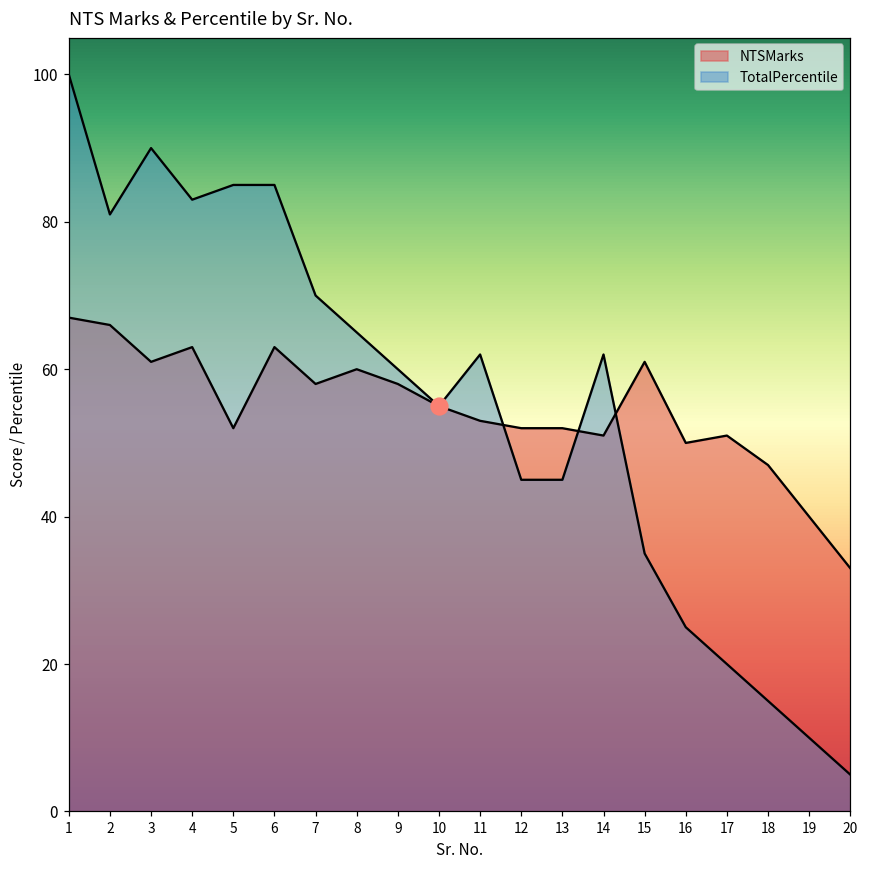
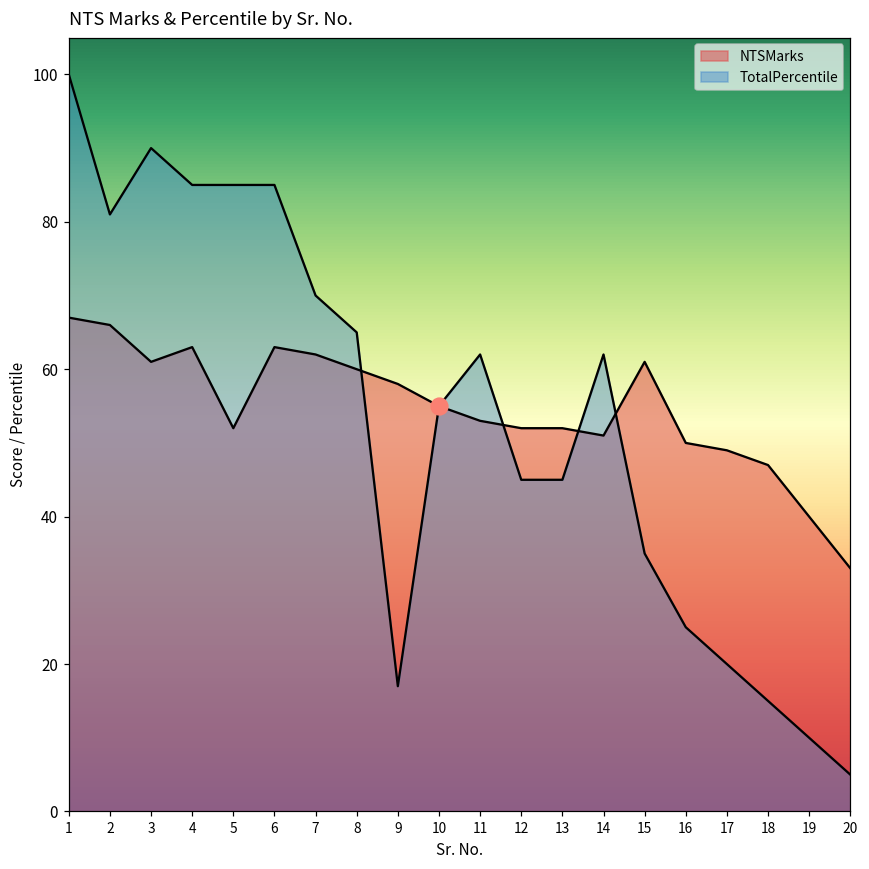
  {
    "NTSMarks": {
      "1": 67,
      "2": 66,
      "3": 61,
      "4": 63,
      "5": 52,
      "6": 63,
-     "7": 58,
+     "7": 62,
      "8": 60,
      "9": 58,
      "11": 53,
      "12": 52,
      "13": 52,
      "14": 51,
      "15": 61,
      "16": 50,
-     "17": 51,
+     "17": 49,
      "18": 47,
      "19": 40,
      "20": 33
    },
    "TotalPercentile": {
      "1": 100,
      "2": 81,
      "3": 90,
-     "4": 83,
+     "4": 85,
      "5": 85,
      "6": 85,
      "7": 70,
      "8": 65,
-     "9": 60,
+     "9": 17,
      "11": 62,
      "12": 45,
      "13": 45,
      "14": 62,
      "15": 35,
      "16": 25,
      "17": 20,
      "18": 15,
      "19": 10,
      "20": 5
    }
  }
